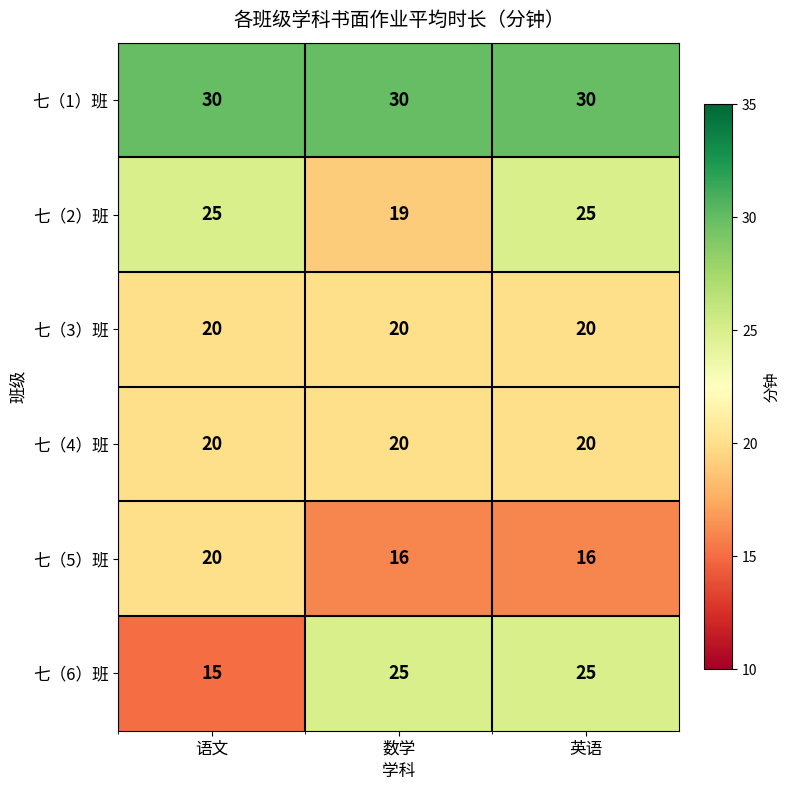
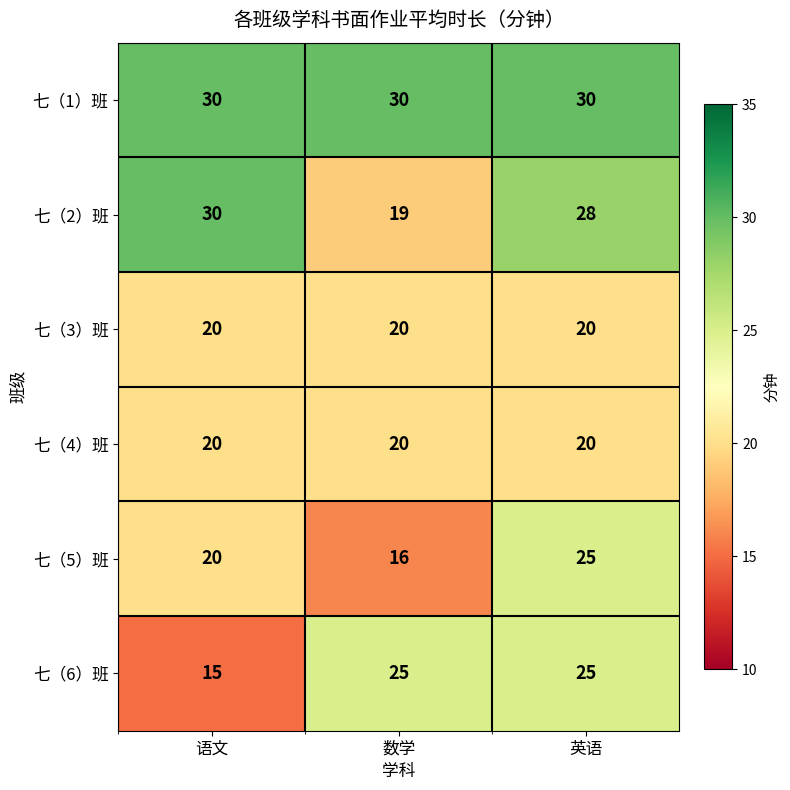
  {
    "七（1）班": {
      "语文": 30,
      "数学": 30,
      "英语": 30
    },
    "七（2）班": {
-     "语文": 25,
+     "语文": 30,
      "数学": 19,
-     "英语": 25
+     "英语": 28
    },
    "七（3）班": {
      "语文": 20,
      "数学": 20,
      "英语": 20
    },
    "七（4）班": {
      "语文": 20,
      "数学": 20,
      "英语": 20
    },
    "七（5）班": {
      "语文": 20,
      "数学": 16,
-     "英语": 16
+     "英语": 25
    },
    "七（6）班": {
      "语文": 15,
      "数学": 25,
      "英语": 25
    }
  }
